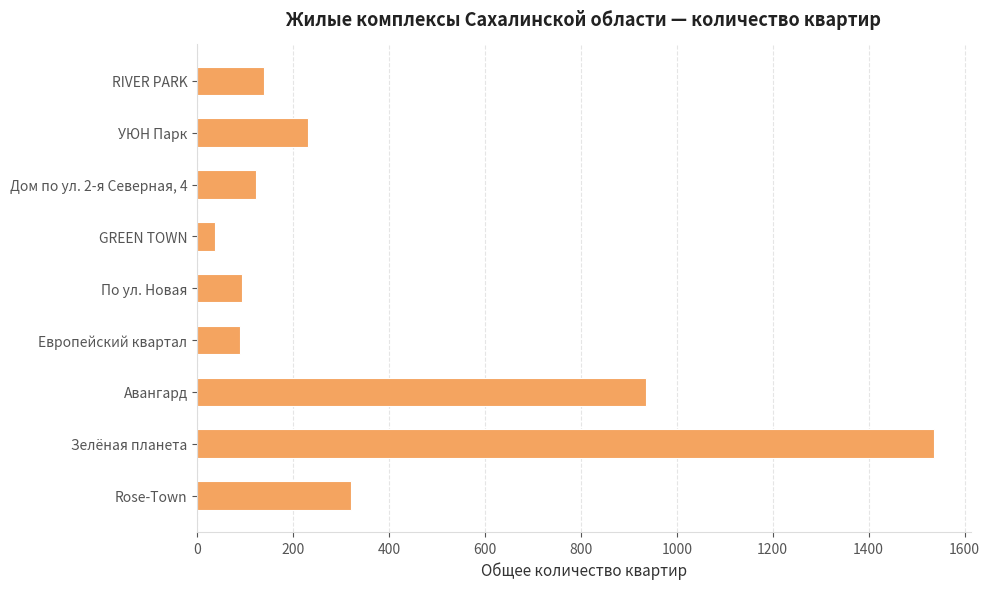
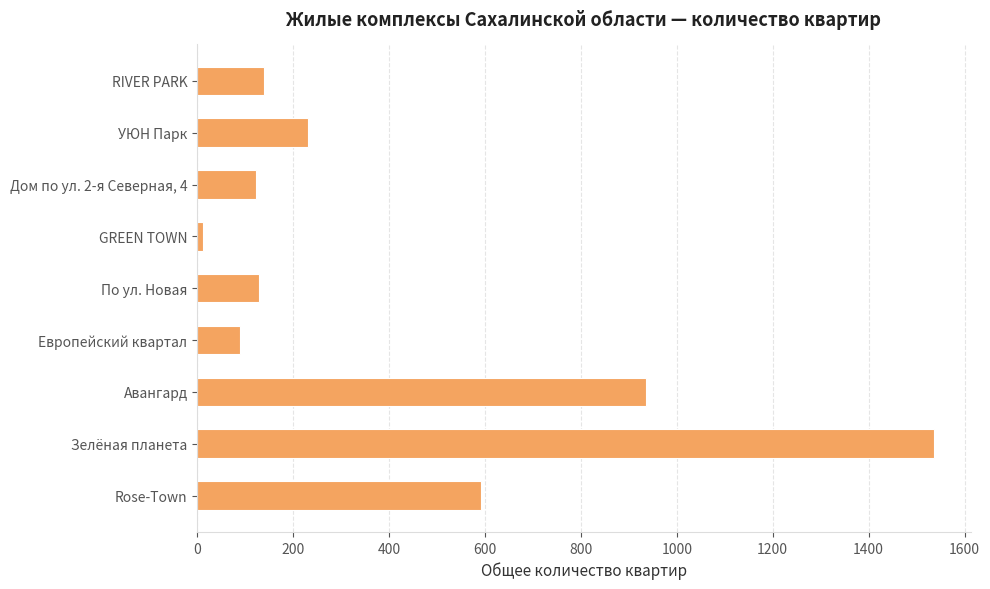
  {
    "RIVER PARK": 140,
    "УЮН Парк": 230,
    "Дом по ул. 2-я Северная, 4": 120,
-   "GREEN TOWN": 40,
-   "По ул. Новая": 90,
+   "GREEN TOWN": 10,
+   "По ул. Новая": 130,
    "Европейский квартал": 90,
    "Авангард": 940,
    "Зелёная планета": 1540,
-   "Rose-Town": 320
+   "Rose-Town": 590
  }
